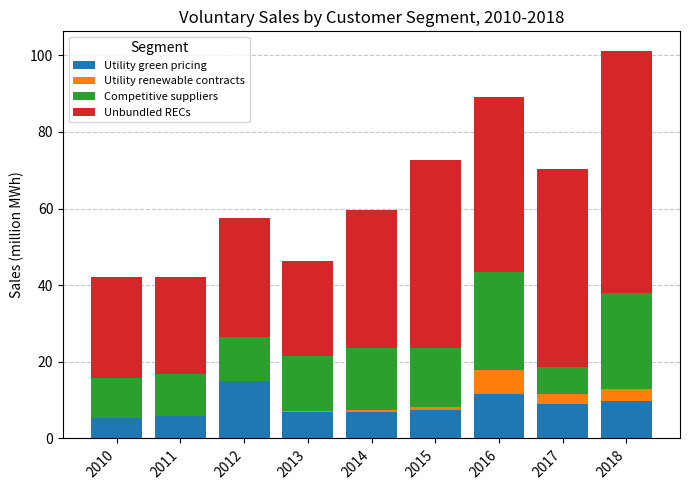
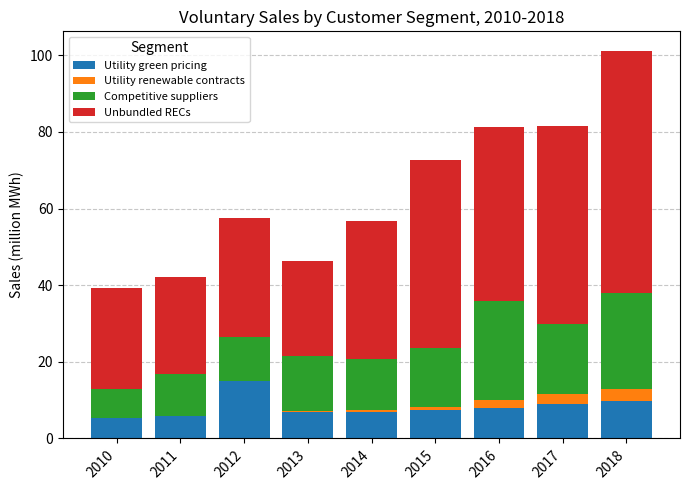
  {
    "Utility green pricing": {
      "2010": 5,
      "2011": 6,
      "2012": 15,
      "2013": 7,
      "2014": 7,
      "2015": 8,
-     "2016": 12,
+     "2016": 8,
      "2017": 9,
      "2018": 10
    },
    "Utility renewable contracts": {
      "2010": 0,
      "2011": 0,
      "2012": 0,
      "2015": 1,
-     "2016": 6,
+     "2016": 2,
      "2017": 3,
      "2018": 3
    },
    "Competitive suppliers": {
-     "2010": 10,
+     "2010": 8,
      "2011": 11,
      "2012": 12,
      "2013": 14,
-     "2014": 16,
+     "2014": 13,
      "2015": 15,
      "2016": 26,
-     "2017": 7,
+     "2017": 18,
      "2018": 25
    },
    "Unbundled RECs": {
      "2010": 26,
      "2011": 25,
      "2012": 31,
      "2013": 25,
      "2014": 36,
      "2015": 49,
      "2016": 46,
      "2017": 52,
      "2018": 63
    }
  }
